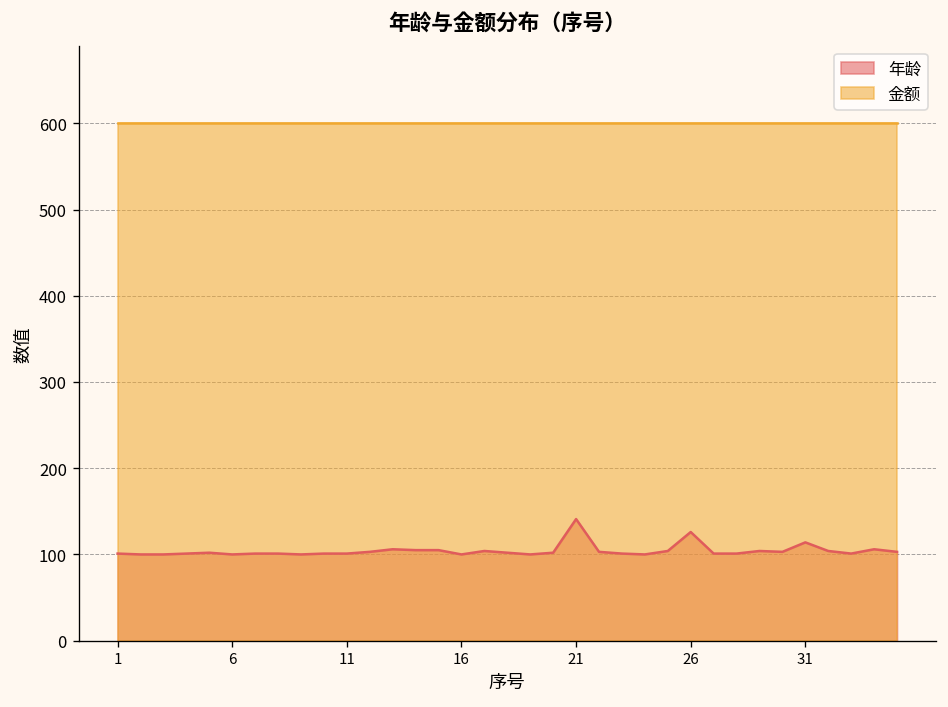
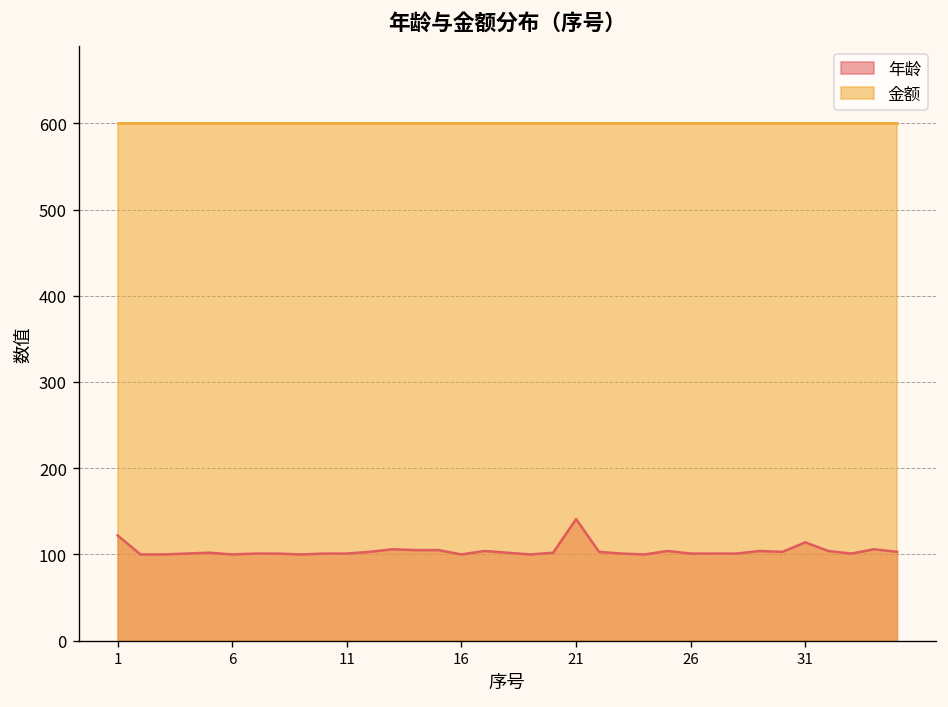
  {
    "年龄": {
-     "1": 100,
+     "1": 120,
      "6": 100,
      "11": 100,
      "16": 100,
      "21": 140,
-     "26": 130,
+     "26": 100,
      "31": 110
    },
    "金额": {
      "1": 600,
      "6": 600,
      "11": 600,
      "16": 600,
      "21": 600,
      "26": 600,
      "31": 600
    }
  }
